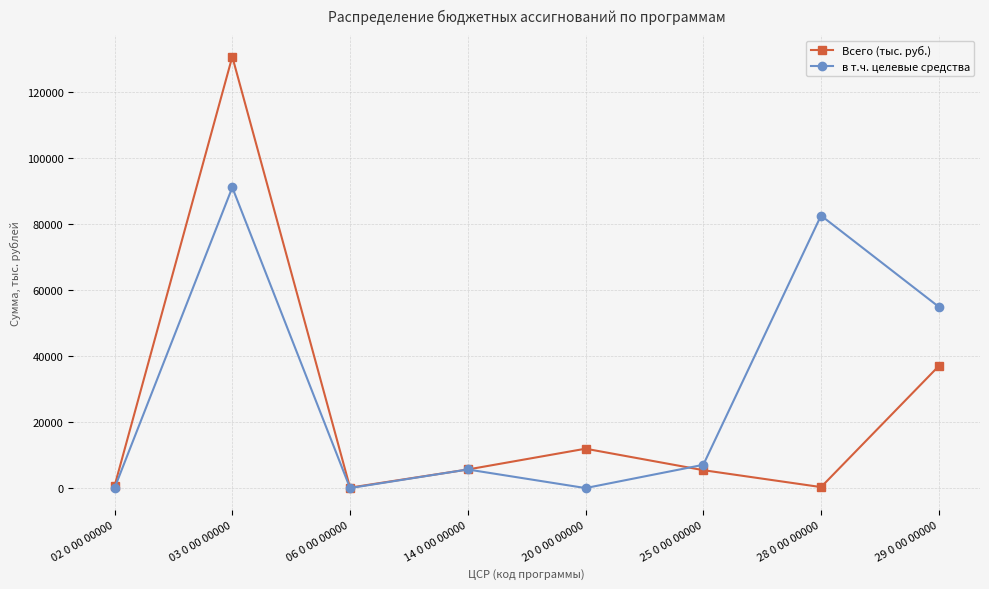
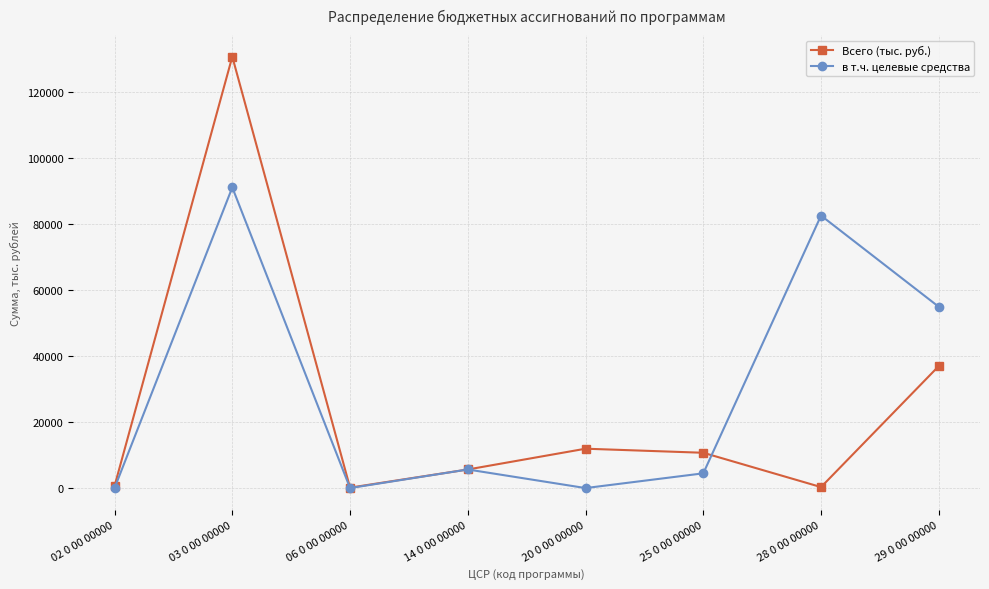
  {
    "Всего (тыс. руб.)": {
      "03 0 00 00000": 131000,
      "20 0 00 00000": 12000,
-     "25 0 00 00000": 5000,
+     "25 0 00 00000": 11000,
      "28 0 00 00000": 0,
      "29 0 00 00000": 37000
    },
    "в т.ч. целевые средства": {
      "03 0 00 00000": 91000,
      "20 0 00 00000": 0,
-     "25 0 00 00000": 7000,
+     "25 0 00 00000": 4000,
      "28 0 00 00000": 83000,
      "29 0 00 00000": 55000
    }
  }
